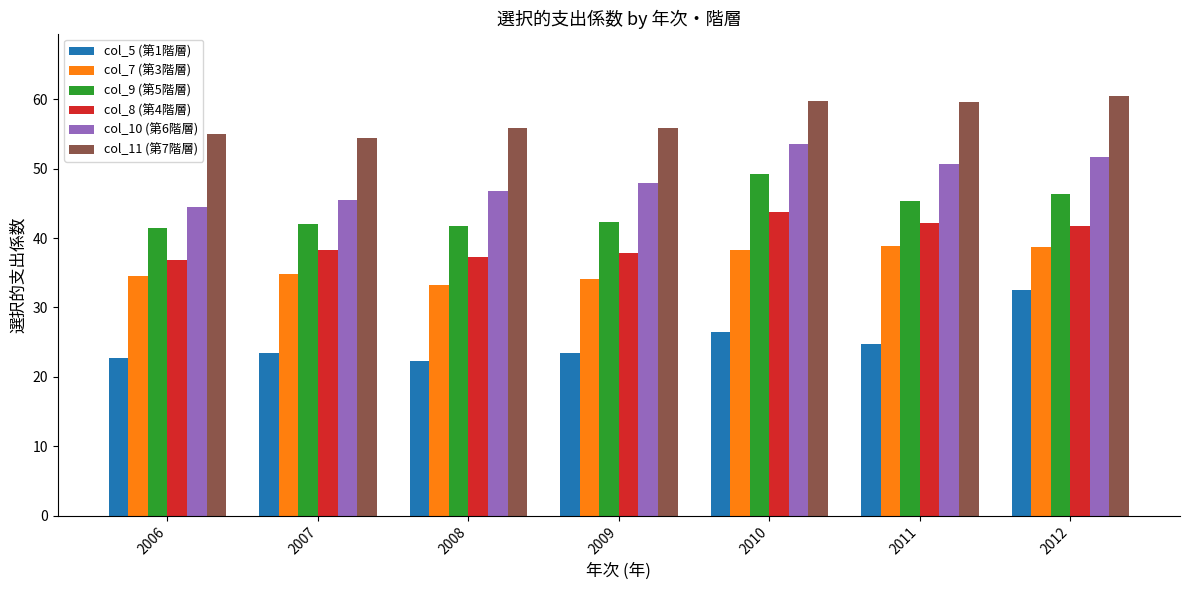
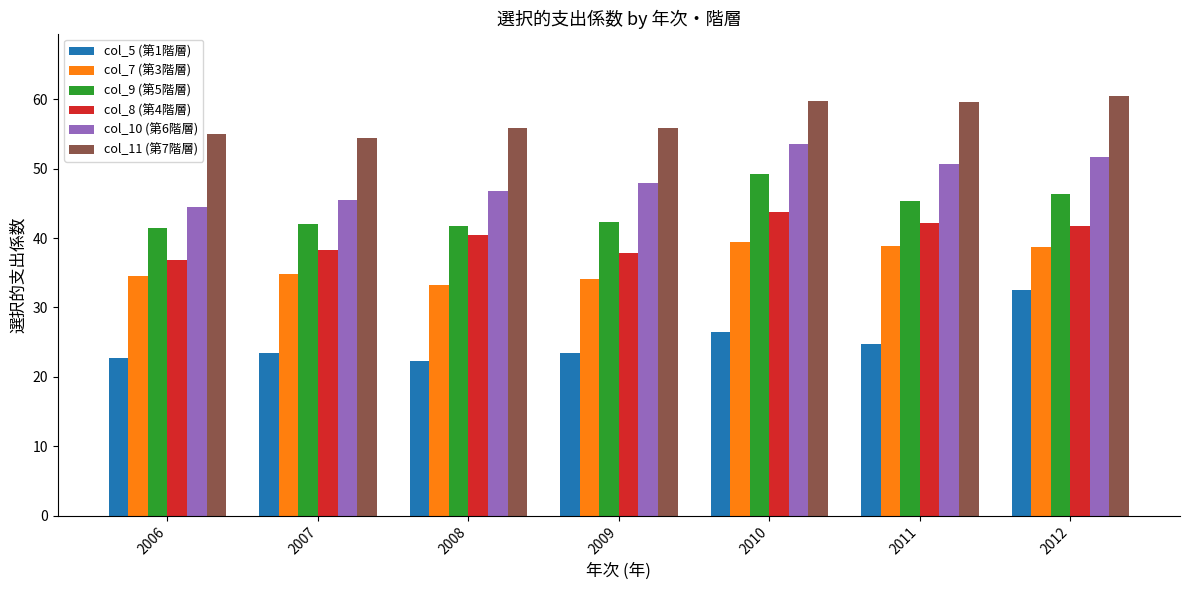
  {
    "col_5 (第1階層)": {
      "2006": 23,
      "2007": 24,
      "2008": 22,
      "2009": 23,
      "2010": 26,
      "2011": 25,
      "2012": 33
    },
    "col_7 (第3階層)": {
      "2006": 35,
      "2007": 35,
      "2008": 33,
      "2009": 34,
-     "2010": 38,
+     "2010": 40,
      "2011": 39,
      "2012": 39
    },
    "col_9 (第5階層)": {
      "2006": 42,
      "2007": 42,
      "2008": 42,
      "2009": 42,
      "2010": 49,
      "2011": 45,
      "2012": 46
    },
    "col_8 (第4階層)": {
      "2006": 37,
      "2007": 38,
-     "2008": 37,
+     "2008": 41,
      "2009": 38,
      "2010": 44,
      "2011": 42,
      "2012": 42
    },
    "col_10 (第6階層)": {
      "2006": 45,
      "2007": 46,
      "2008": 47,
      "2009": 48,
      "2010": 54,
      "2011": 51,
      "2012": 52
    },
    "col_11 (第7階層)": {
      "2006": 55,
      "2007": 54,
      "2008": 56,
      "2009": 56,
      "2010": 60,
      "2011": 60,
      "2012": 60
    }
  }
